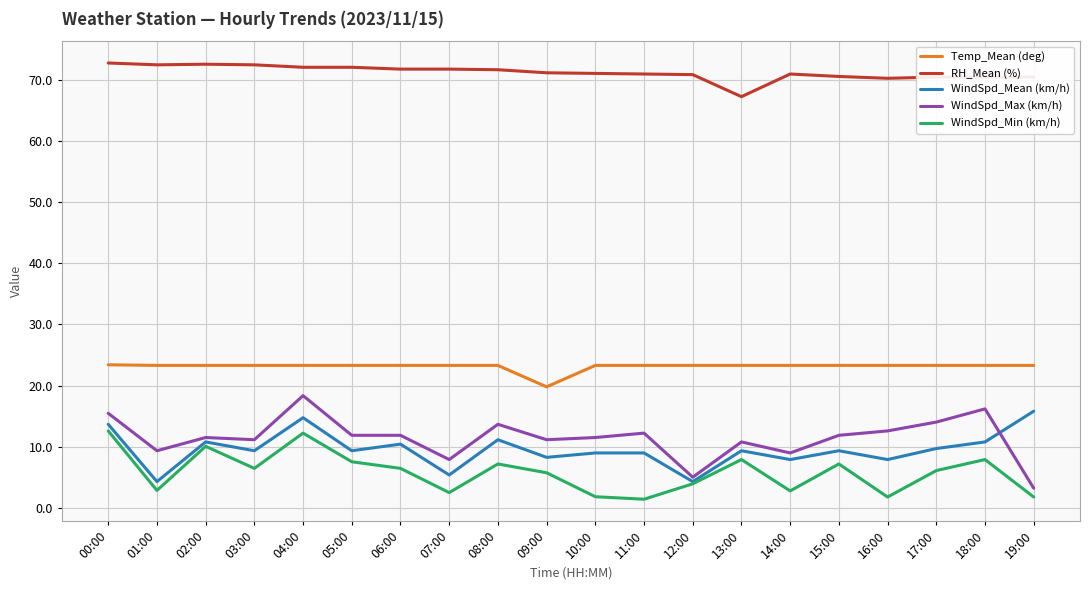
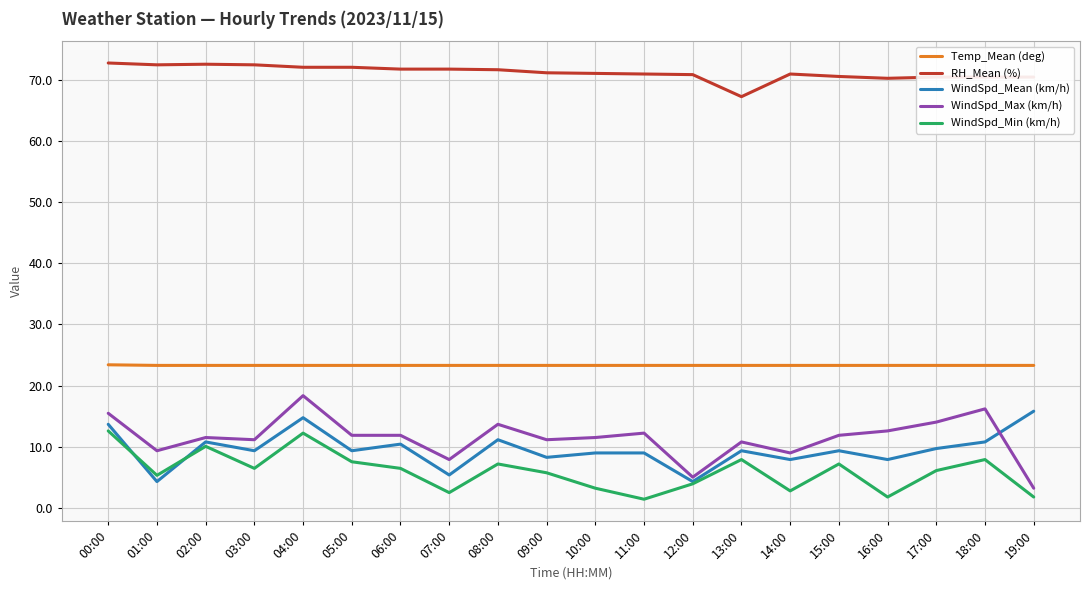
  {
    "Temp_Mean (deg)": {
      "00:00": 23,
      "01:00": 23,
      "02:00": 23,
      "03:00": 23,
      "04:00": 23,
      "05:00": 23,
      "06:00": 23,
      "07:00": 23,
      "08:00": 23,
-     "09:00": 20,
+     "09:00": 23,
      "10:00": 23,
      "11:00": 23,
      "12:00": 23,
      "13:00": 23,
      "14:00": 23,
      "15:00": 23,
      "16:00": 23,
      "17:00": 23,
      "18:00": 23,
      "19:00": 23
    },
    "RH_Mean (%)": {
      "00:00": 73,
      "01:00": 72,
      "02:00": 73,
      "03:00": 72,
      "04:00": 72,
      "05:00": 72,
      "06:00": 72,
      "07:00": 72,
      "08:00": 72,
      "09:00": 71,
      "10:00": 71,
      "11:00": 71,
      "12:00": 71,
      "13:00": 67,
      "14:00": 71,
      "15:00": 71,
      "16:00": 70
    },
    "WindSpd_Mean (km/h)": {
      "00:00": 14,
      "01:00": 4,
      "02:00": 11,
      "03:00": 9,
      "04:00": 15,
      "05:00": 9,
      "06:00": 10,
      "07:00": 5,
      "08:00": 11,
      "09:00": 8,
      "10:00": 9,
      "11:00": 9,
      "13:00": 9,
      "14:00": 8,
      "15:00": 9,
      "16:00": 8,
      "17:00": 10,
      "18:00": 11,
      "19:00": 16
    },
    "WindSpd_Max (km/h)": {
      "00:00": 15,
      "01:00": 9,
      "02:00": 12,
      "03:00": 11,
      "04:00": 18,
      "05:00": 12,
      "06:00": 12,
      "07:00": 8,
      "08:00": 14,
      "09:00": 11,
      "10:00": 12,
      "11:00": 12,
      "12:00": 5,
      "13:00": 11,
      "14:00": 9,
      "15:00": 12,
      "16:00": 13,
      "17:00": 14,
      "18:00": 16,
      "19:00": 3
    },
    "WindSpd_Min (km/h)": {
      "00:00": 13,
-     "01:00": 3,
+     "01:00": 5,
      "02:00": 10,
      "03:00": 6,
      "04:00": 12,
      "05:00": 8,
      "06:00": 6,
      "07:00": 3,
      "08:00": 7,
      "09:00": 6,
-     "10:00": 2,
+     "10:00": 3,
      "11:00": 1,
      "13:00": 8,
      "14:00": 3,
      "15:00": 7,
      "16:00": 2,
      "17:00": 6,
      "18:00": 8,
      "19:00": 2
    }
  }
